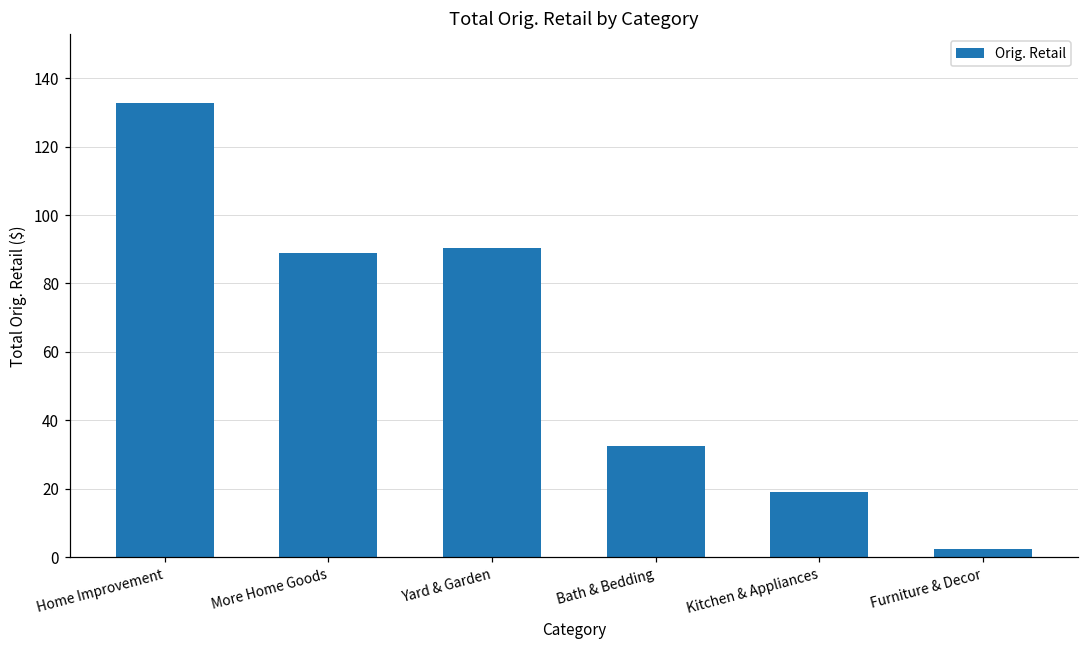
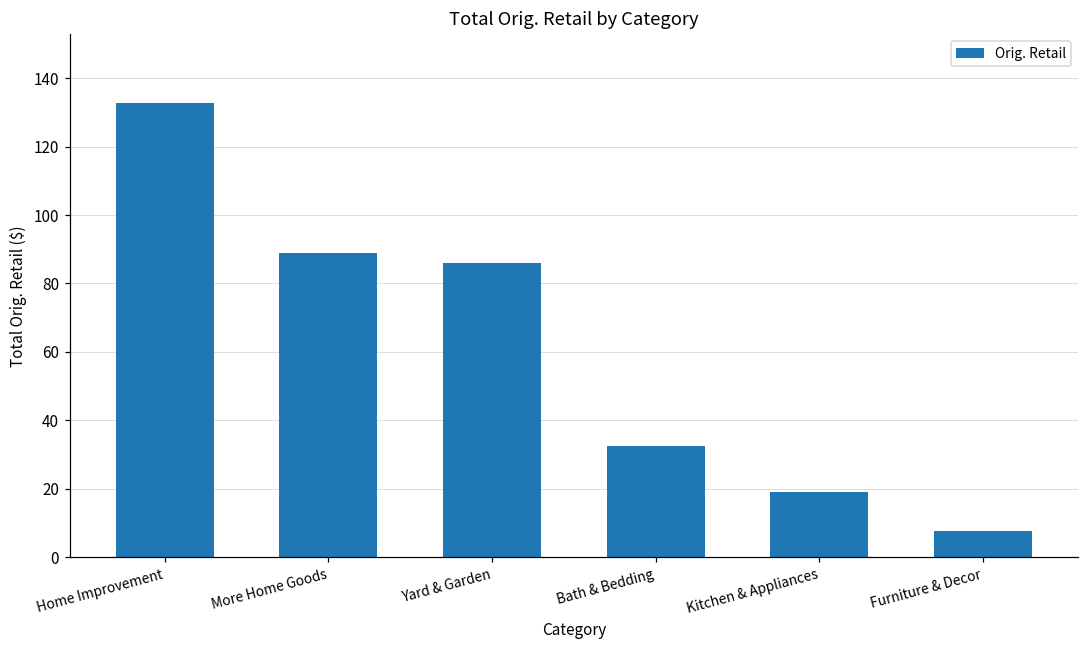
  {
    "Home Improvement": 133,
    "More Home Goods": 89,
-   "Yard & Garden": 90,
+   "Yard & Garden": 86,
    "Bath & Bedding": 33,
    "Kitchen & Appliances": 19,
-   "Furniture & Decor": 2
+   "Furniture & Decor": 7
  }
